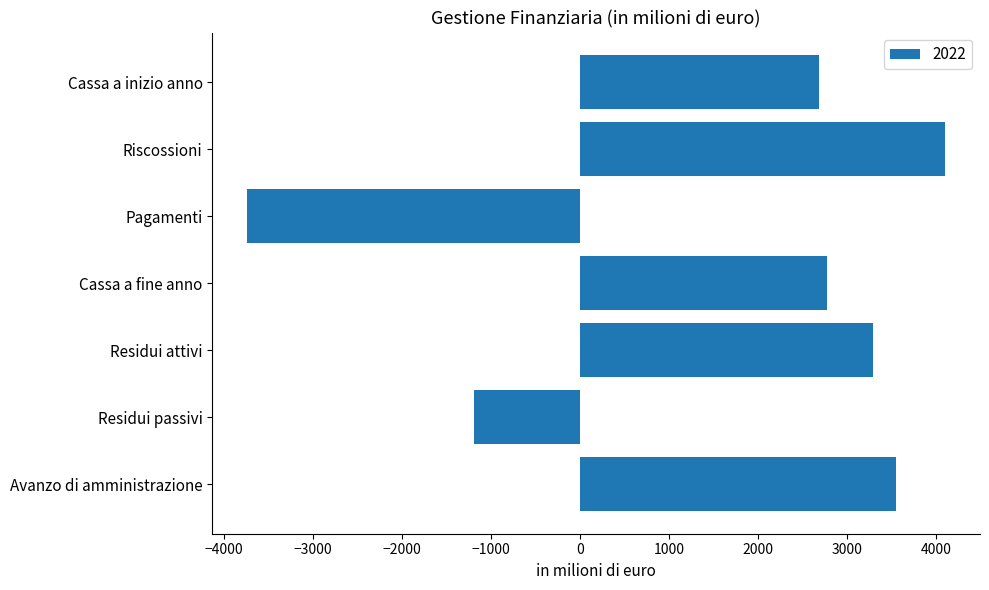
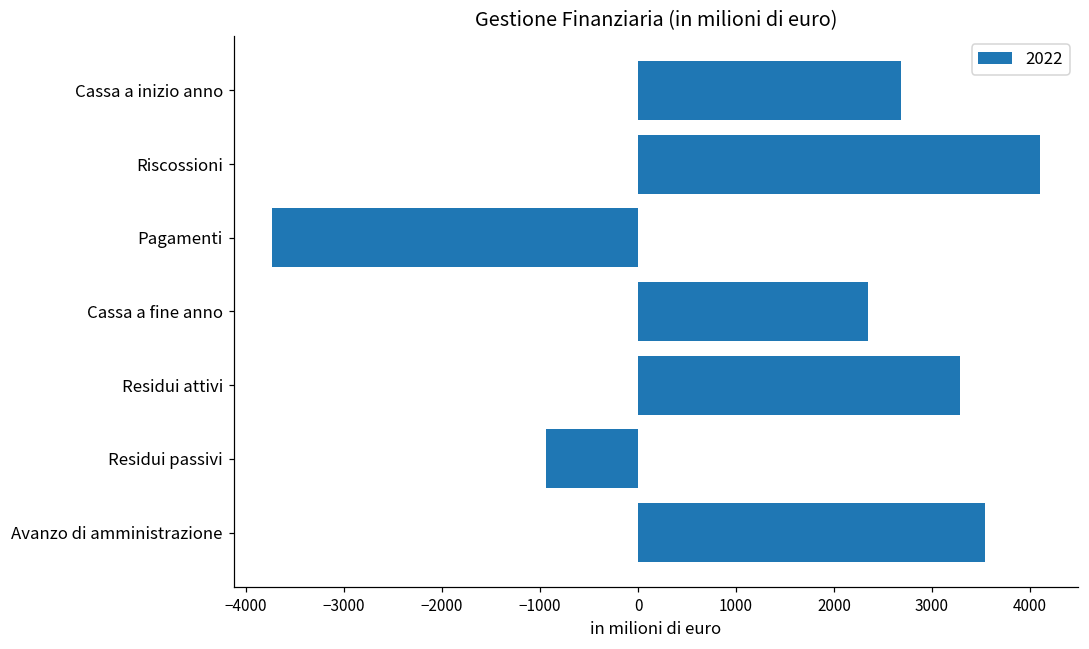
  {
    "Cassa a inizio anno": 2700,
    "Riscossioni": 4100,
    "Pagamenti": -3700,
-   "Cassa a fine anno": 2800,
+   "Cassa a fine anno": 2300,
    "Residui attivi": 3300,
-   "Residui passivi": -1200,
+   "Residui passivi": -900,
    "Avanzo di amministrazione": 3500
  }
